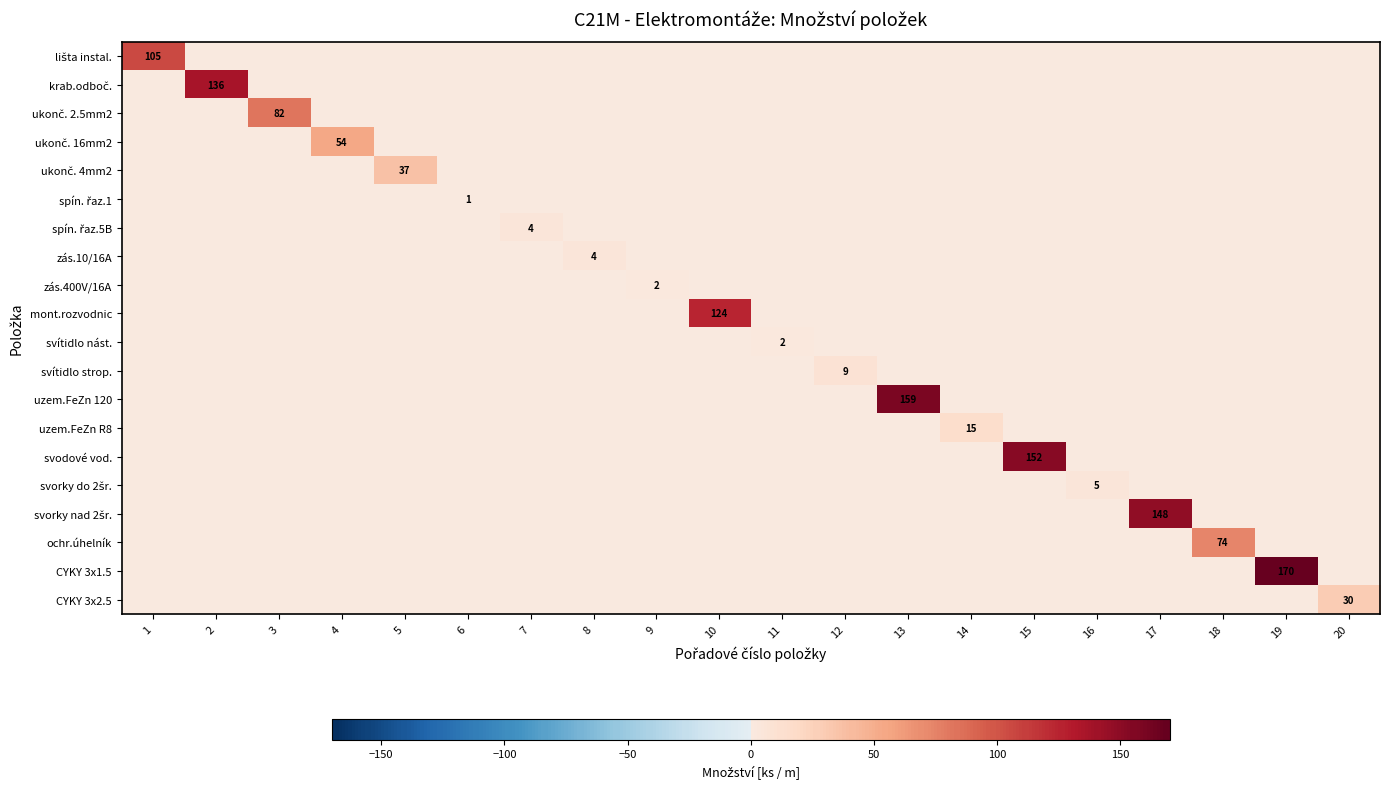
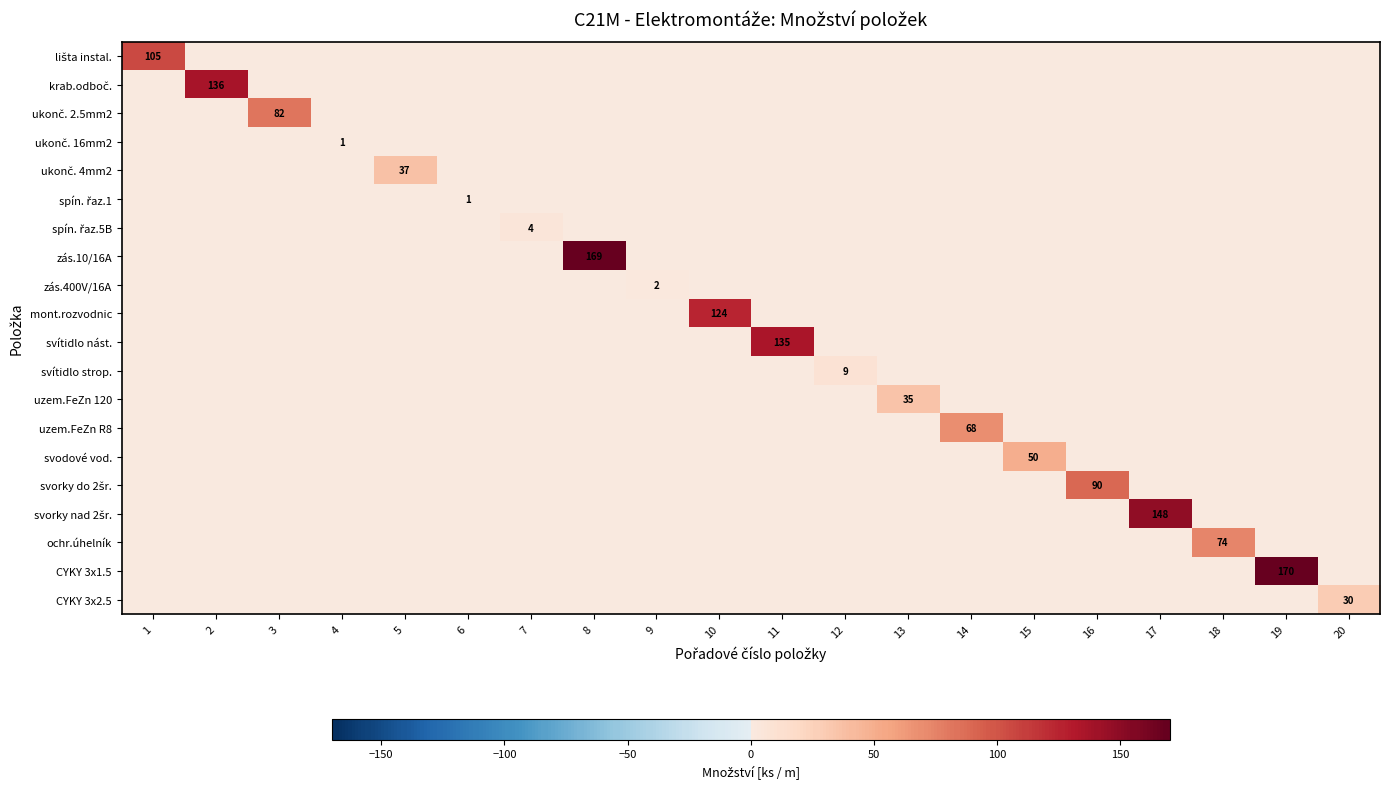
  {
    "lišta instal.": {
      "1": 105
    },
    "krab.odboč.": {
      "2": 136
    },
    "ukonč. 2.5mm2": {
      "3": 82
    },
    "ukonč. 16mm2": {
-     "4": 54
+     "4": 1
    },
    "ukonč. 4mm2": {
      "5": 37
    },
    "spín. řaz.1": {
      "6": 1
    },
    "spín. řaz.5B": {
      "7": 4
    },
    "zás.10/16A": {
-     "8": 4
+     "8": 169
    },
    "zás.400V/16A": {
      "9": 2
    },
    "mont.rozvodnic": {
      "10": 124
    },
    "svítidlo nást.": {
-     "11": 2
+     "11": 135
    },
    "svítidlo strop.": {
      "12": 9
    },
    "uzem.FeZn 120": {
-     "13": 159
+     "13": 35
    },
    "uzem.FeZn R8": {
-     "14": 15
+     "14": 68
    },
    "svodové vod.": {
-     "15": 152
+     "15": 50
    },
    "svorky do 2šr.": {
-     "16": 5
+     "16": 90
    },
    "svorky nad 2šr.": {
      "17": 148
    },
    "ochr.úhelník": {
      "18": 74
    },
    "CYKY 3x1.5": {
      "19": 170
    },
    "CYKY 3x2.5": {
      "20": 30
    }
  }
